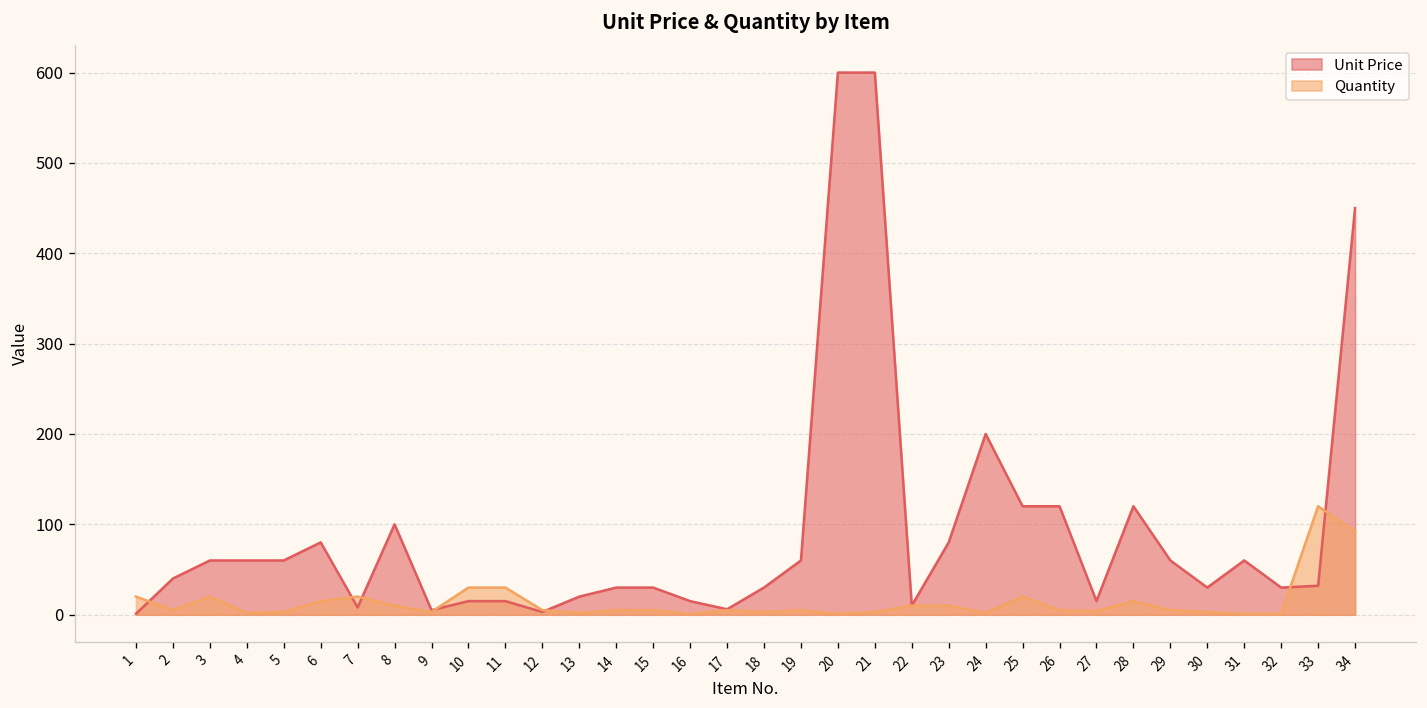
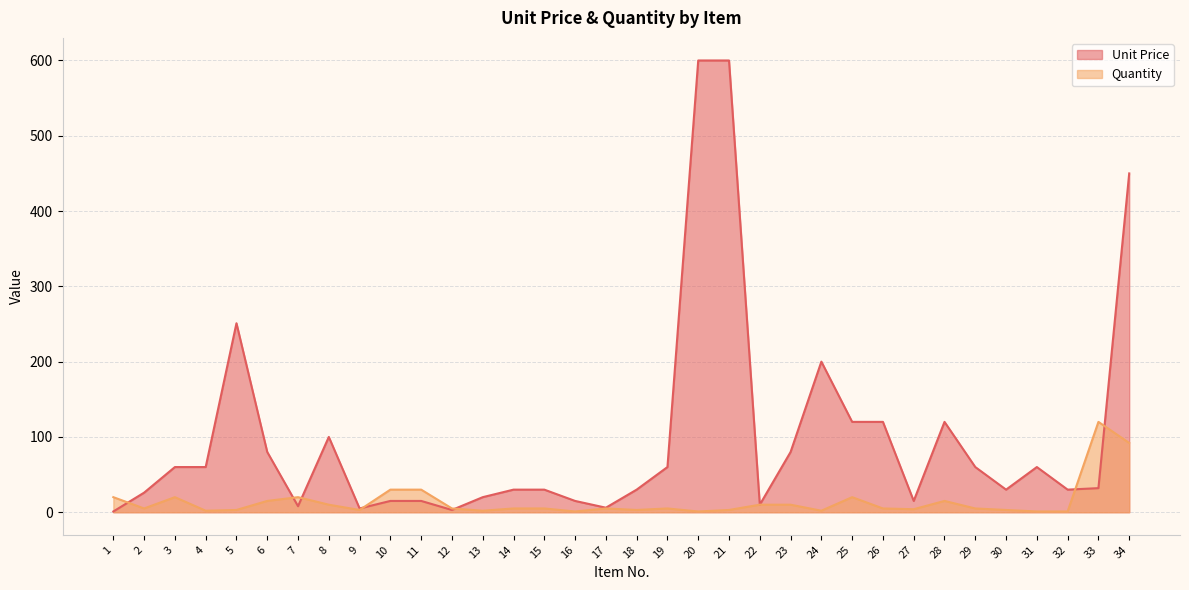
  {
    "Unit Price": {
      "1": 0,
-     "2": 40,
+     "2": 30,
      "3": 60,
      "4": 60,
-     "5": 60,
+     "5": 250,
      "6": 80,
      "7": 10,
      "8": 100,
      "10": 20,
      "11": 20,
      "13": 20,
      "14": 30,
      "15": 30,
      "16": 20,
      "18": 30,
      "19": 60,
      "20": 600,
      "21": 600,
      "23": 80,
      "24": 200,
      "25": 120,
      "26": 120,
      "27": 20,
      "28": 120,
      "29": 60,
      "30": 30,
      "31": 60,
      "32": 30,
      "33": 30,
      "34": 450
    },
    "Quantity": {
      "1": 20,
      "2": 10,
      "3": 20,
      "4": 0,
      "5": 0,
      "6": 20,
      "7": 20,
      "8": 10,
      "10": 30,
      "11": 30,
      "13": 0,
      "14": 10,
      "15": 10,
      "16": 0,
      "18": 0,
      "19": 10,
      "20": 0,
      "21": 0,
      "23": 10,
      "24": 0,
      "25": 20,
      "26": 10,
      "27": 0,
      "28": 20,
      "29": 10,
      "30": 0,
      "31": 0,
      "32": 0,
      "33": 120,
      "34": 90
    }
  }
